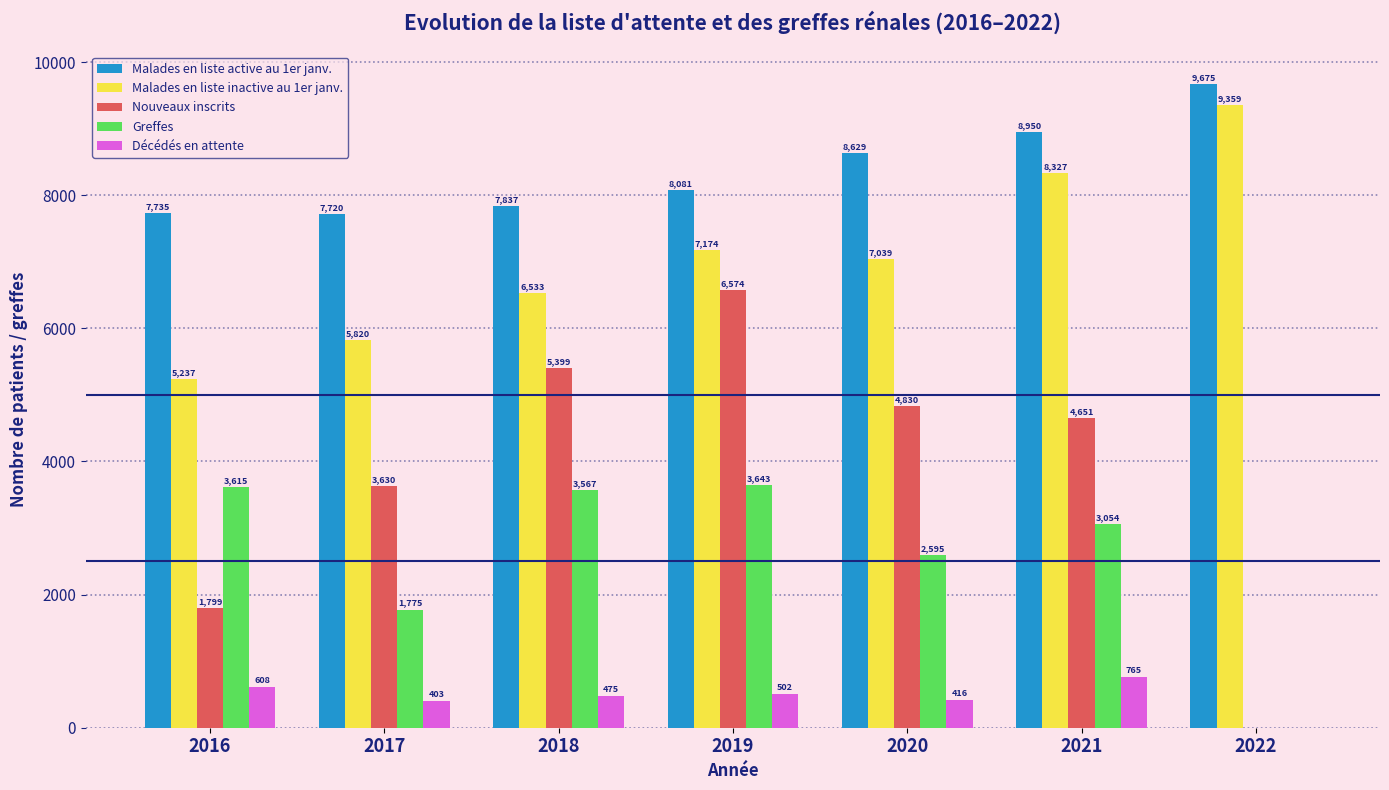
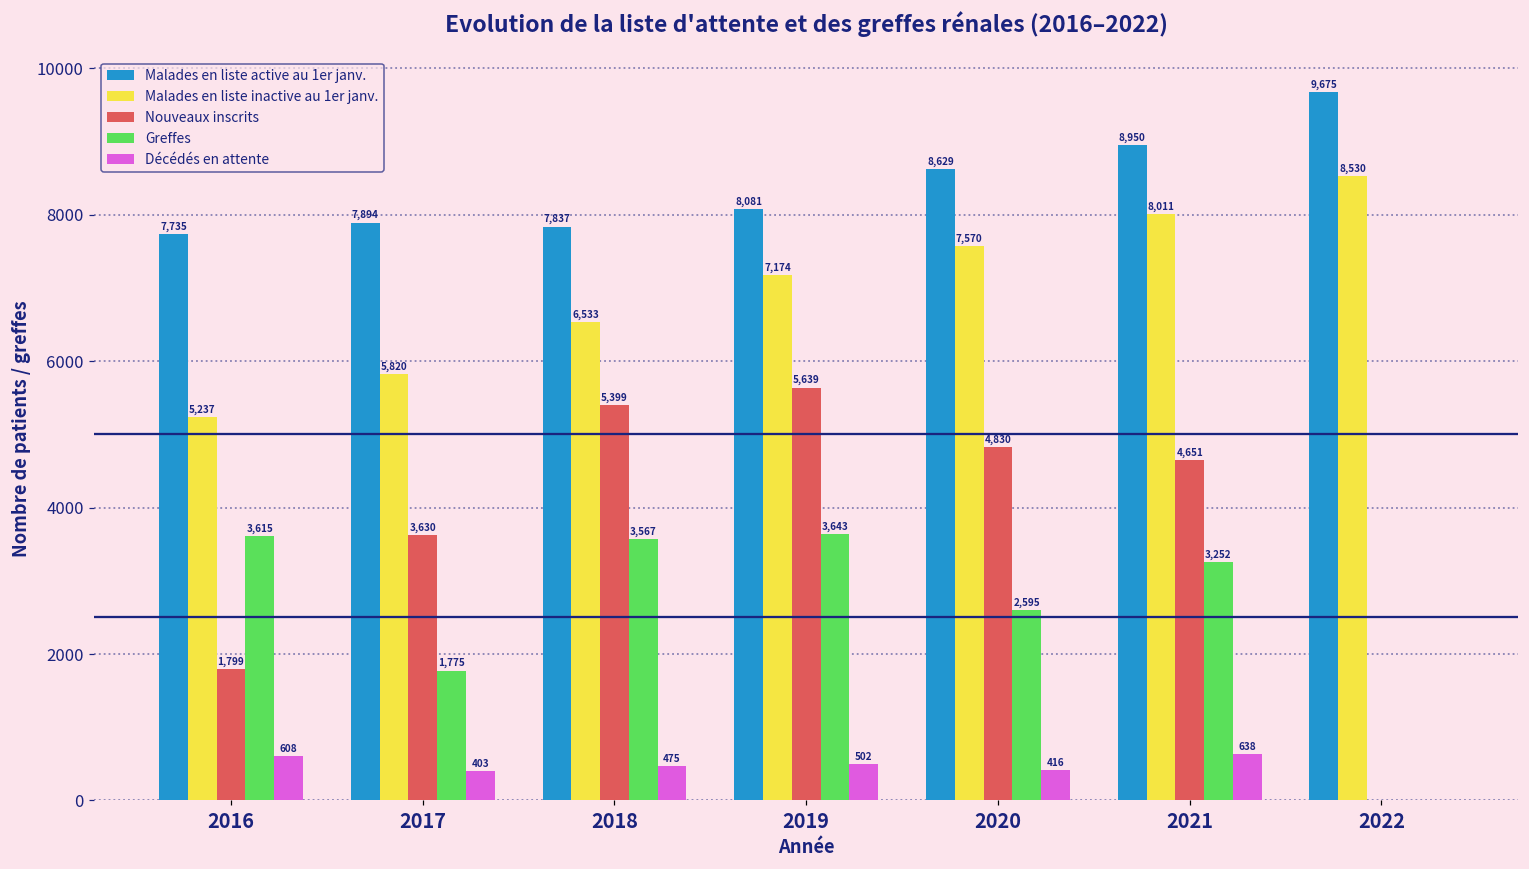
  {
    "Malades en liste active au 1er janv.": {
      "2016": "7,735",
-     "2017": "7,720",
+     "2017": "7,894",
      "2018": "7,837",
      "2019": "8,081",
      "2020": "8,629",
      "2021": "8,950",
      "2022": "9,675"
    },
    "Malades en liste inactive au 1er janv.": {
      "2016": "5,237",
      "2017": "5,820",
      "2018": "6,533",
      "2019": "7,174",
-     "2020": "7,039",
-     "2021": "8,327",
-     "2022": "9,359"
+     "2020": "7,570",
+     "2021": "8,011",
+     "2022": "8,530"
    },
    "Nouveaux inscrits": {
      "2016": "1,799",
      "2017": "3,630",
      "2018": "5,399",
-     "2019": "6,574",
+     "2019": "5,639",
      "2020": "4,830",
      "2021": "4,651"
    },
    "Greffes": {
      "2016": "3,615",
      "2017": "1,775",
      "2018": "3,567",
      "2019": "3,643",
      "2020": "2,595",
-     "2021": "3,054"
+     "2021": "3,252"
    },
    "Décédés en attente": {
      "2016": "608",
      "2017": "403",
      "2018": "475",
      "2019": "502",
      "2020": "416",
-     "2021": "765"
+     "2021": "638"
    }
  }
